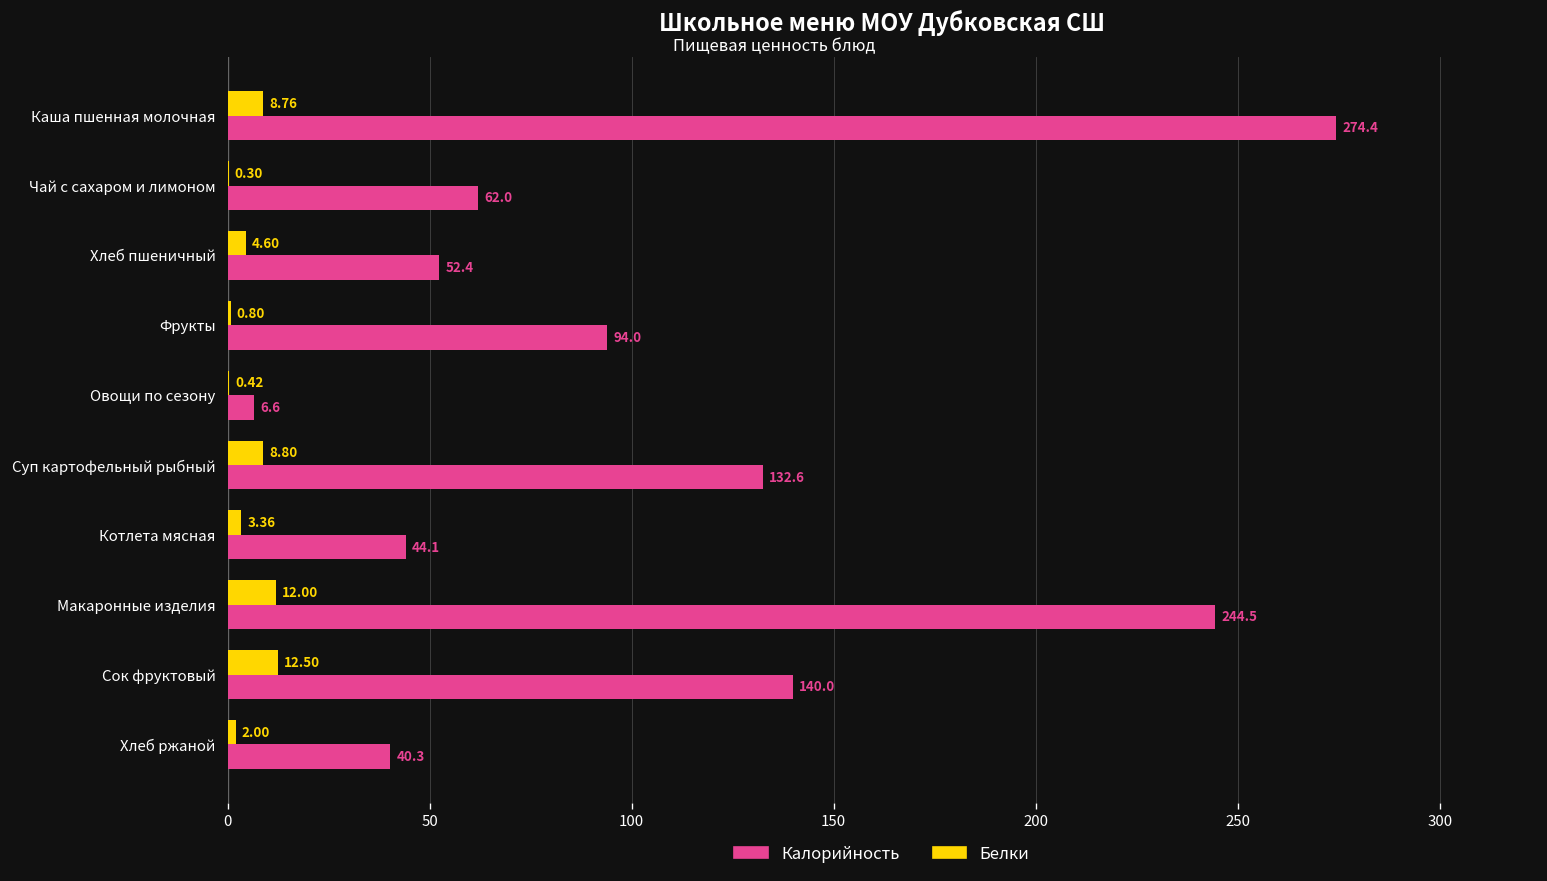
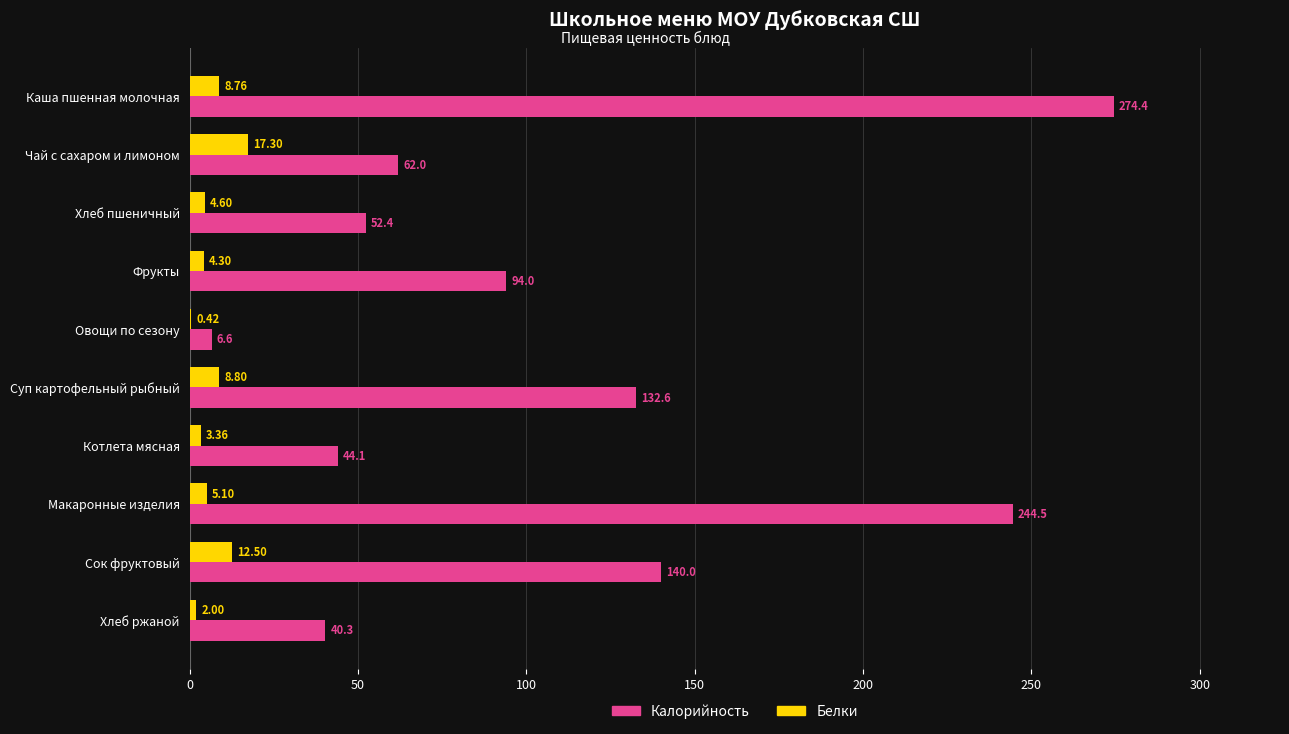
  {
    "Калорийность": {
      "Каша пшенная молочная": 274.4,
      "Чай с сахаром и лимоном": 62.0,
      "Хлеб пшеничный": 52.4,
      "Фрукты": 94.0,
      "Овощи по сезону": 6.6,
      "Суп картофельный рыбный": 132.6,
      "Котлета мясная": 44.1,
      "Макаронные изделия": 244.5,
      "Сок фруктовый": 140.0,
      "Хлеб ржаной": 40.3
    },
    "Белки": {
      "Каша пшенная молочная": 8.76,
-     "Чай с сахаром и лимоном": 0.30,
+     "Чай с сахаром и лимоном": 17.30,
      "Хлеб пшеничный": 4.60,
-     "Фрукты": 0.80,
+     "Фрукты": 4.30,
      "Овощи по сезону": 0.42,
      "Суп картофельный рыбный": 8.80,
      "Котлета мясная": 3.36,
-     "Макаронные изделия": 12.00,
+     "Макаронные изделия": 5.10,
      "Сок фруктовый": 12.50,
      "Хлеб ржаной": 2.00
    }
  }
